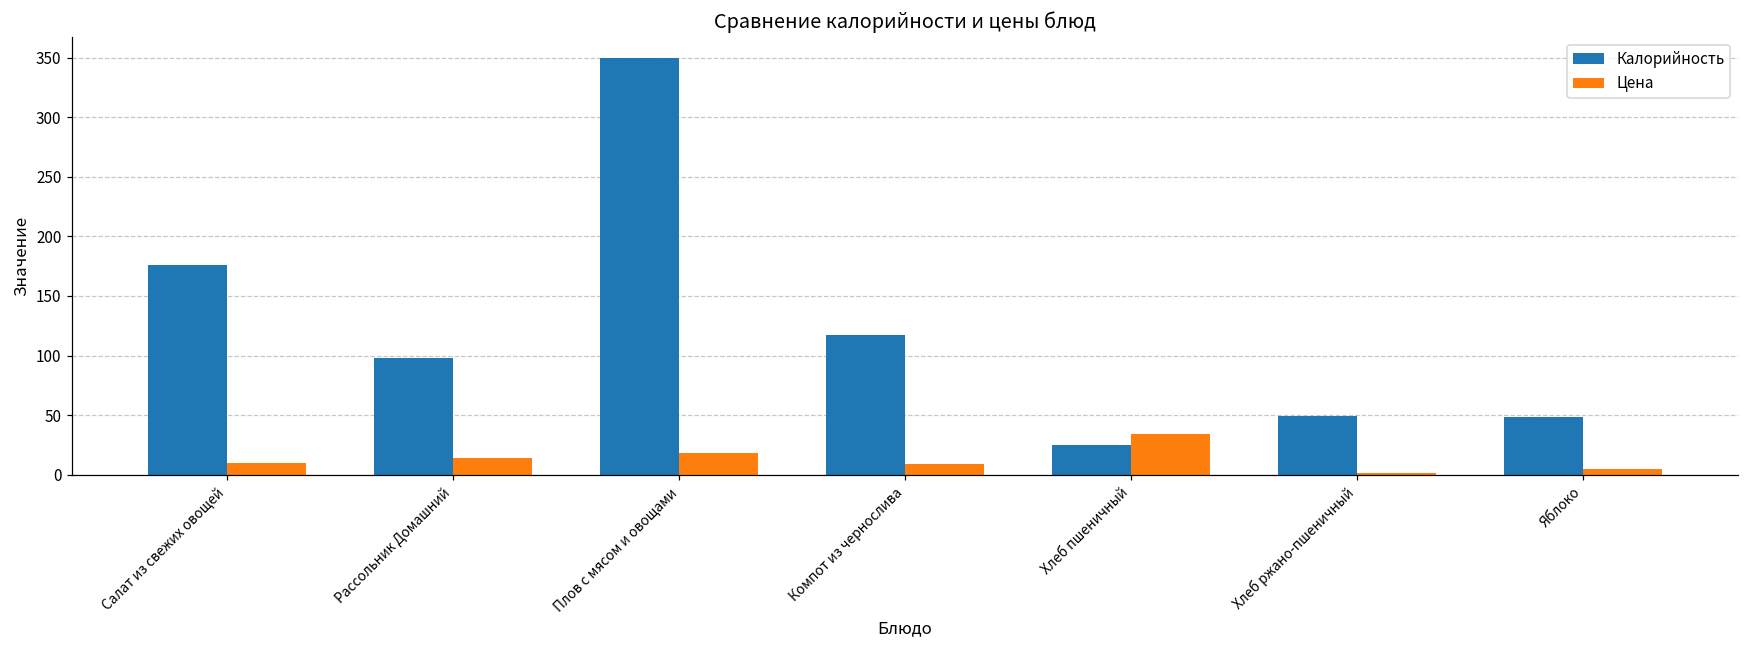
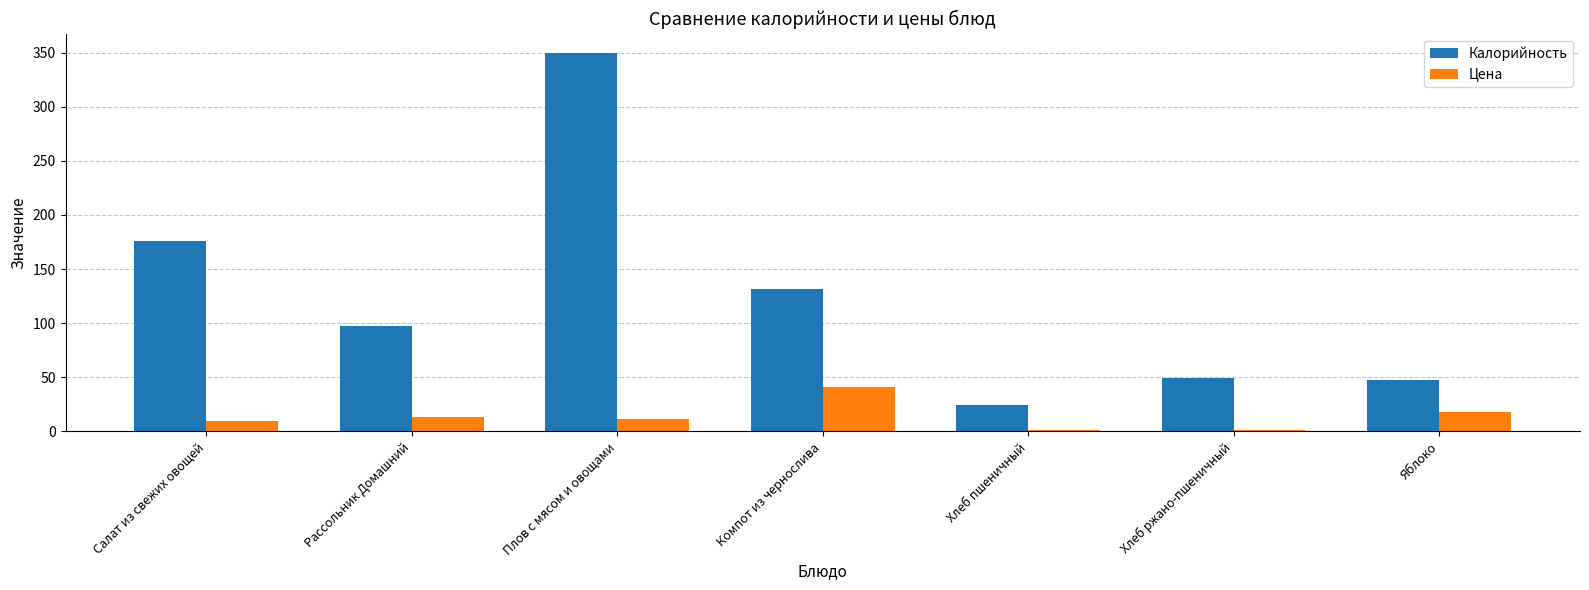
  {
    "Калорийность": {
      "Салат из свежих овощей": 176,
      "Рассольник Домашний": 98,
      "Плов с мясом и овощами": 350,
-     "Компот из чернослива": 117,
+     "Компот из чернослива": 132,
      "Хлеб пшеничный": 25,
      "Хлеб ржано-пшеничный": 49,
      "Яблоко": 48
    },
    "Цена": {
      "Салат из свежих овощей": 10,
      "Рассольник Домашний": 14,
-     "Плов с мясом и овощами": 19,
-     "Компот из чернослива": 9,
-     "Хлеб пшеничный": 34,
-     "Яблоко": 5
+     "Плов с мясом и овощами": 11,
+     "Компот из чернослива": 41,
+     "Хлеб пшеничный": 1,
+     "Яблоко": 18
    }
  }
